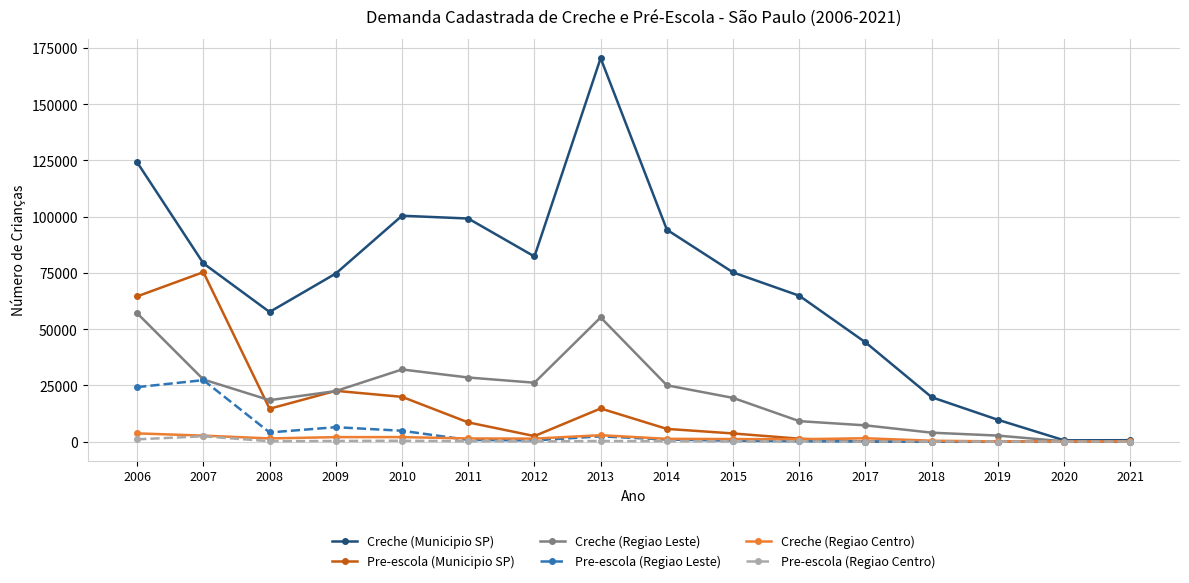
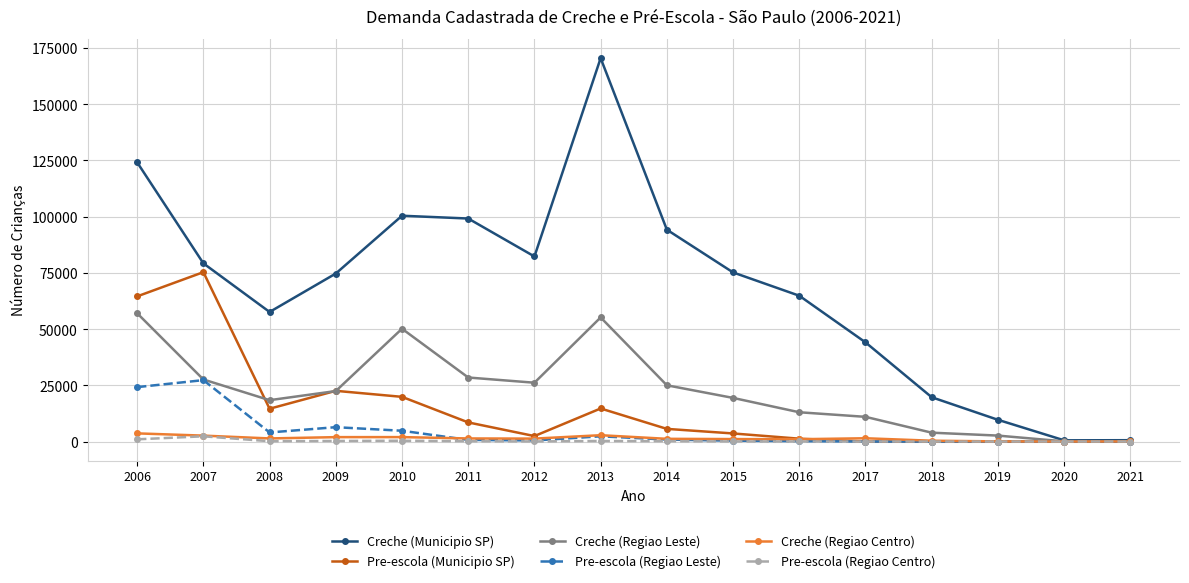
  {
    "Creche (Municipio SP)": {
      "2006": 124000,
      "2007": 79000,
      "2008": 58000,
      "2009": 75000,
      "2010": 100000,
      "2011": 99000,
      "2012": 82000,
      "2013": 170000,
      "2014": 94000,
      "2015": 75000,
      "2016": 65000,
      "2017": 44000,
      "2018": 20000,
      "2019": 10000
    },
    "Pre-escola (Municipio SP)": {
      "2006": 65000,
      "2007": 75000,
      "2008": 15000,
      "2010": 20000,
      "2011": 9000,
      "2012": 2000,
      "2013": 15000,
      "2014": 6000,
      "2015": 4000
    },
    "Creche (Regiao Leste)": {
      "2006": 57000,
      "2008": 18000,
-     "2010": 32000,
+     "2010": 50000,
      "2011": 28000,
      "2012": 26000,
      "2013": 55000,
      "2014": 25000,
      "2015": 19000,
-     "2016": 9000,
-     "2017": 7000,
+     "2016": 13000,
+     "2017": 11000,
      "2018": 4000,
      "2019": 3000
    },
    "Pre-escola (Regiao Leste)": {
      "2006": 24000,
      "2008": 4000,
      "2009": 6000,
      "2010": 5000
    },
    "Creche (Regiao Centro)": {
      "2006": 4000,
      "2008": 1000,
      "2009": 2000,
      "2010": 2000,
      "2017": 1000
    },
    "Pre-escola (Regiao Centro)": {
      "2006": 1000,
      "2008": 0,
      "2009": 0,
      "2010": 0,
      "2013": 0
    }
  }
